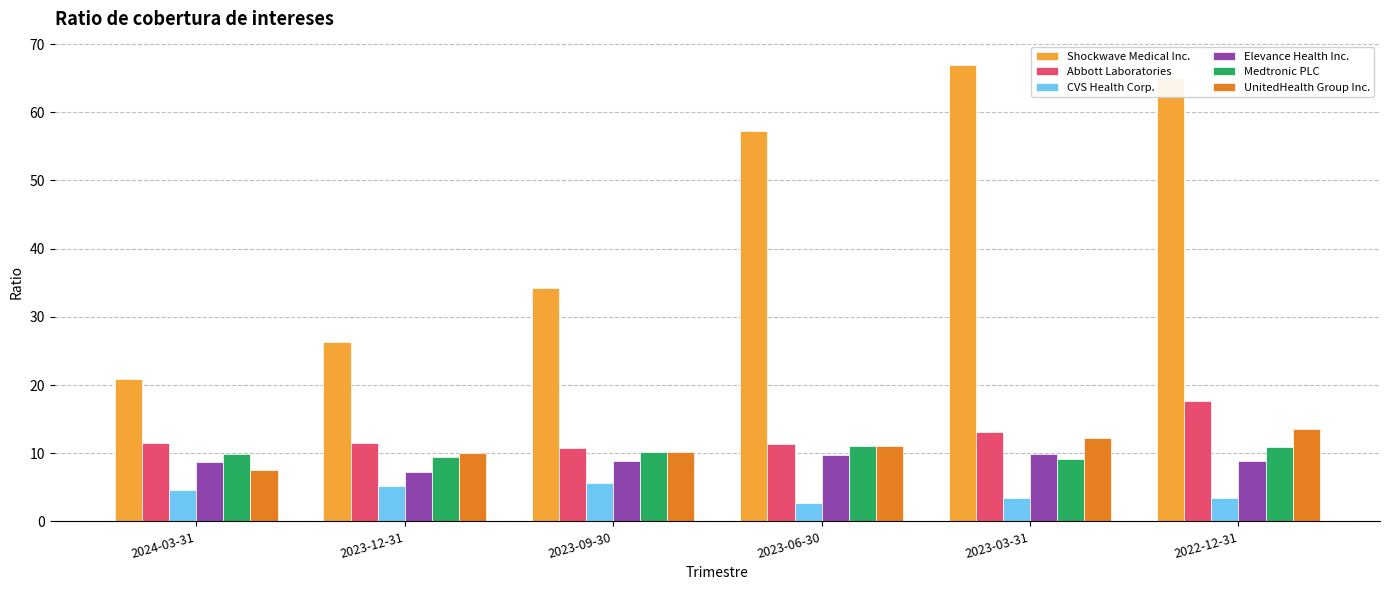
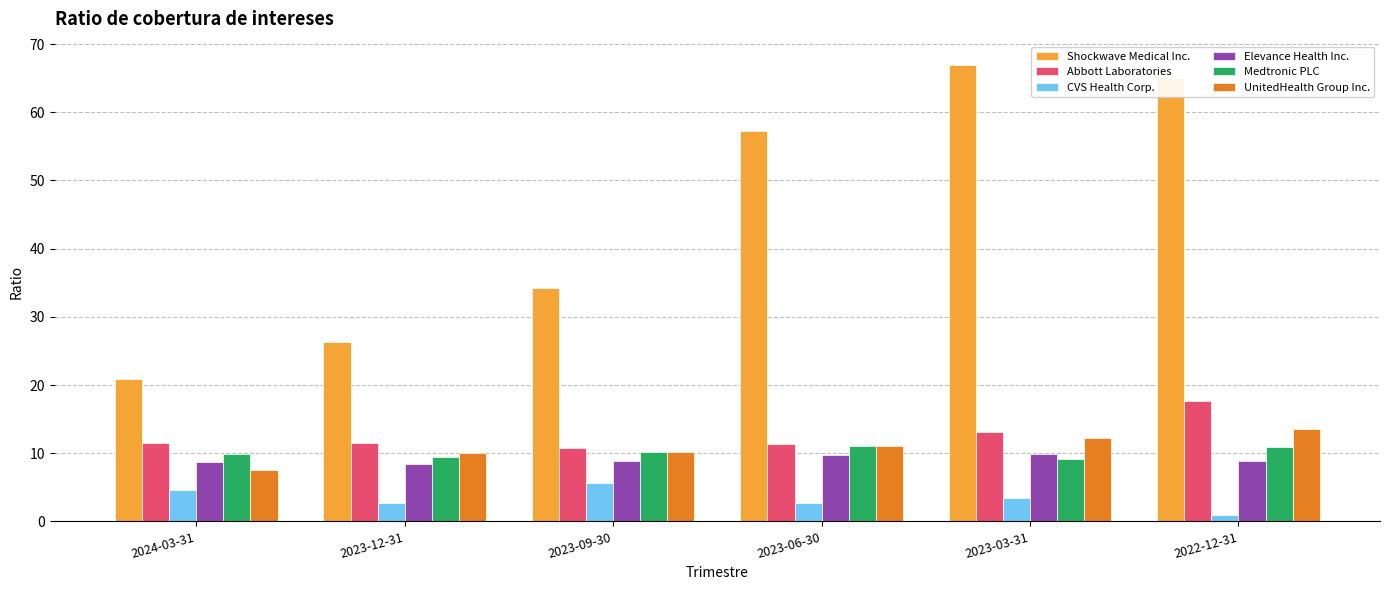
  {
    "Abbott Laboratories": {
      "2024-03-31": 11,
      "2023-12-31": 11,
      "2023-09-30": 11,
      "2023-06-30": 11,
      "2023-03-31": 13,
      "2022-12-31": 18
    },
    "CVS Health Corp.": {
      "2024-03-31": 5,
-     "2023-12-31": 5,
+     "2023-12-31": 3,
      "2023-09-30": 6,
      "2023-06-30": 3,
      "2023-03-31": 3,
-     "2022-12-31": 3
+     "2022-12-31": 1
    },
    "Elevance Health Inc.": {
      "2024-03-31": 9,
-     "2023-12-31": 7,
+     "2023-12-31": 8,
      "2023-09-30": 9,
      "2023-06-30": 10,
      "2023-03-31": 10,
      "2022-12-31": 9
    },
    "Medtronic PLC": {
      "2024-03-31": 10,
      "2023-12-31": 9,
      "2023-09-30": 10,
      "2023-06-30": 11,
      "2023-03-31": 9,
      "2022-12-31": 11
    }
  }
